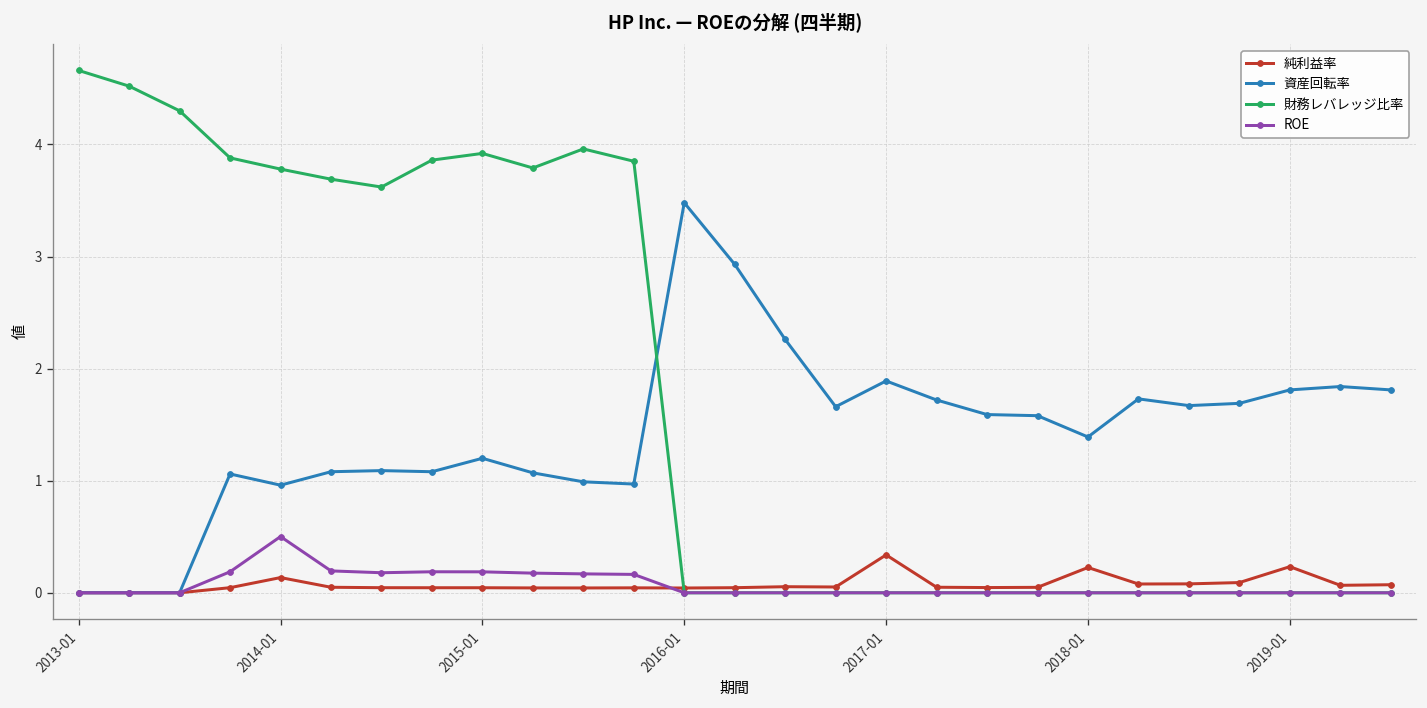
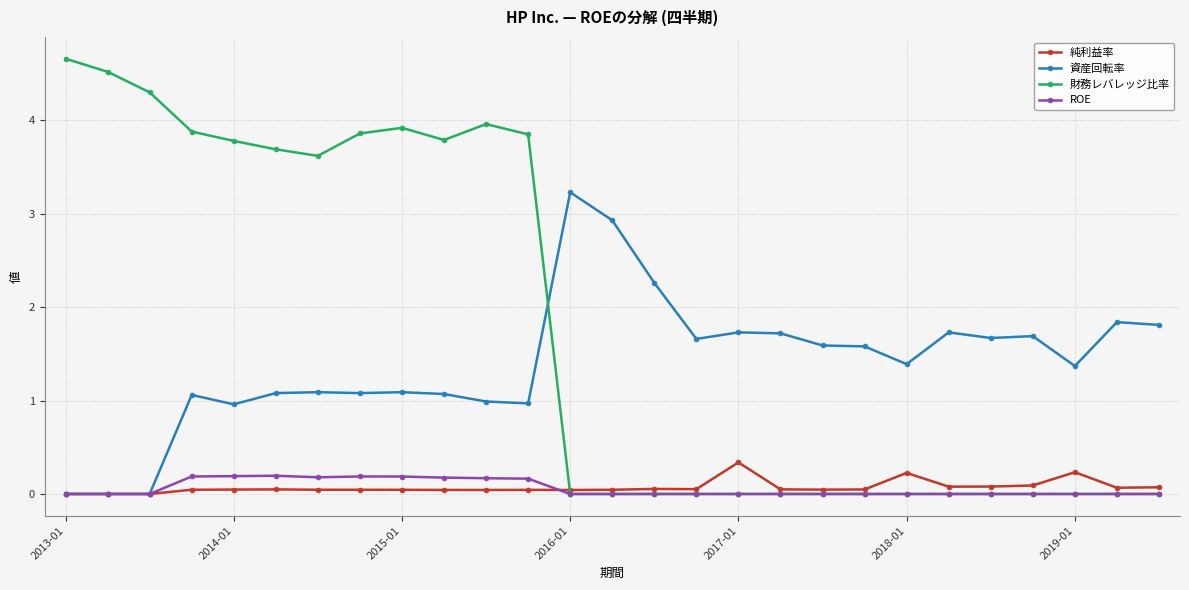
  {
    "純利益率": {
-     "2014-01": 0.1,
+     "2014-01": 0.0,
      "2015-01": 0.0,
      "2016-01": 0.0,
      "2017-01": 0.3,
      "2018-01": 0.2,
      "2019-01": 0.2
    },
    "資産回転率": {
      "2014-01": 1.0,
-     "2015-01": 1.2,
-     "2016-01": 3.5,
-     "2017-01": 1.9,
+     "2015-01": 1.1,
+     "2016-01": 3.2,
+     "2017-01": 1.7,
      "2018-01": 1.4,
-     "2019-01": 1.8
+     "2019-01": 1.4
    },
    "財務レバレッジ比率": {
      "2013-01": 4.7,
      "2014-01": 3.8,
      "2015-01": 3.9
    },
    "ROE": {
-     "2014-01": 0.5,
+     "2014-01": 0.2,
      "2015-01": 0.2
    }
  }
